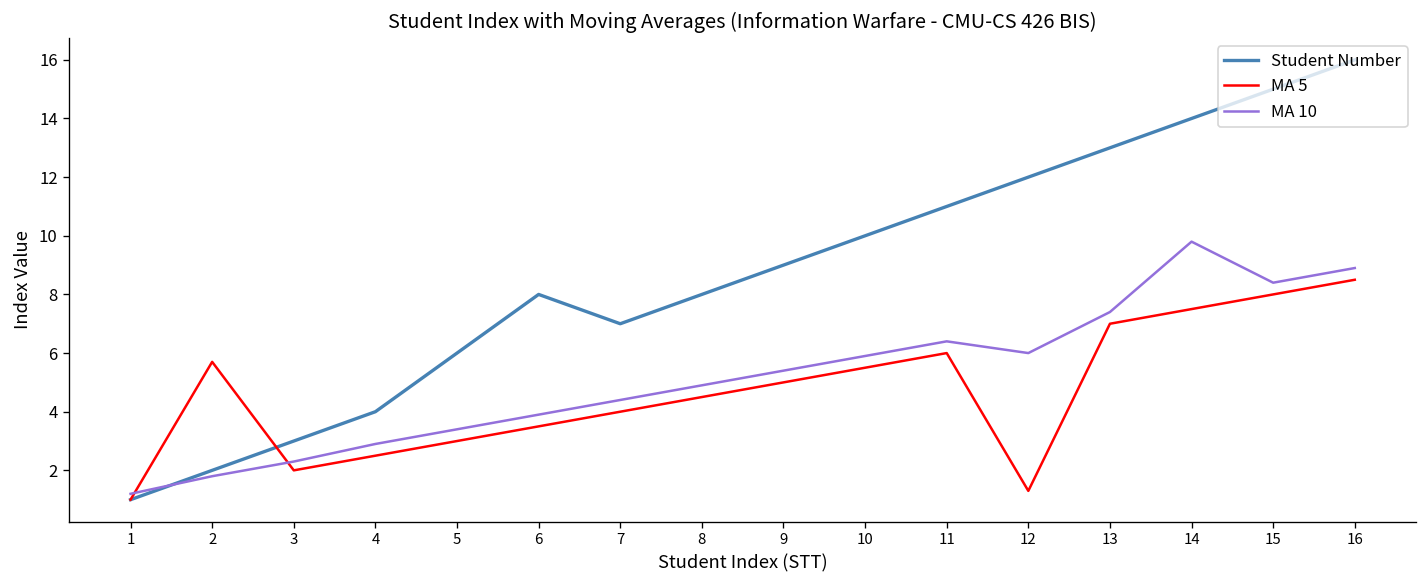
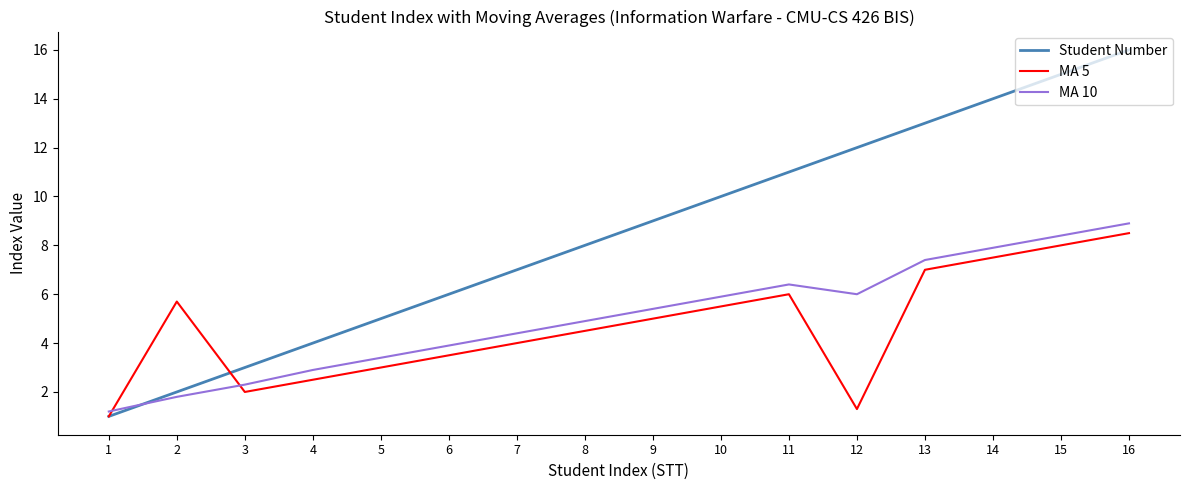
  {
    "Student Number": {
      "2": 2,
      "3": 3,
      "4": 4,
-     "5": 6,
-     "6": 8,
+     "5": 5,
+     "6": 6,
      "7": 7,
      "8": 8,
      "9": 9,
      "10": 10,
      "11": 11,
      "12": 12,
      "13": 13,
      "14": 14
    },
    "MA 5": {
      "2": 5.7,
      "3": 2.0,
      "4": 2.5,
      "5": 3.0,
      "6": 3.5,
      "7": 4.0,
      "8": 4.5,
      "9": 5.0,
      "10": 5.5,
      "11": 6.0,
      "12": 1.3,
      "13": 7.0,
      "14": 7.5,
      "15": 8.0,
      "16": 8.5
    },
    "MA 10": {
      "1": 1.2,
      "2": 1.8,
      "3": 2.3,
      "4": 2.9,
      "5": 3.4,
      "6": 3.9,
      "7": 4.4,
      "8": 4.9,
      "9": 5.4,
      "10": 5.9,
      "11": 6.4,
      "12": 6.0,
      "13": 7.4,
-     "14": 9.8,
+     "14": 7.9,
      "15": 8.4,
      "16": 8.9
    }
  }
